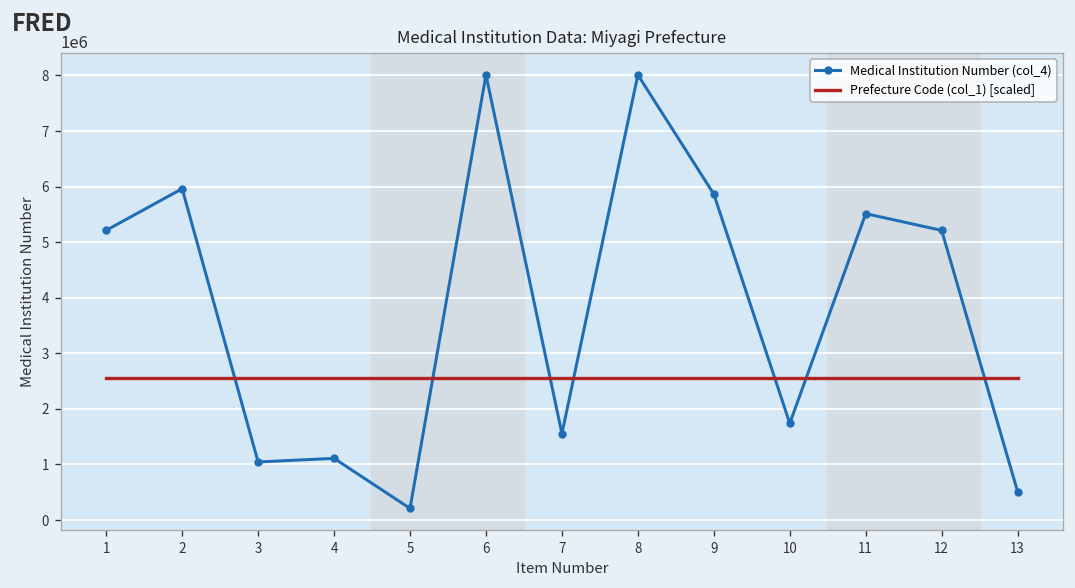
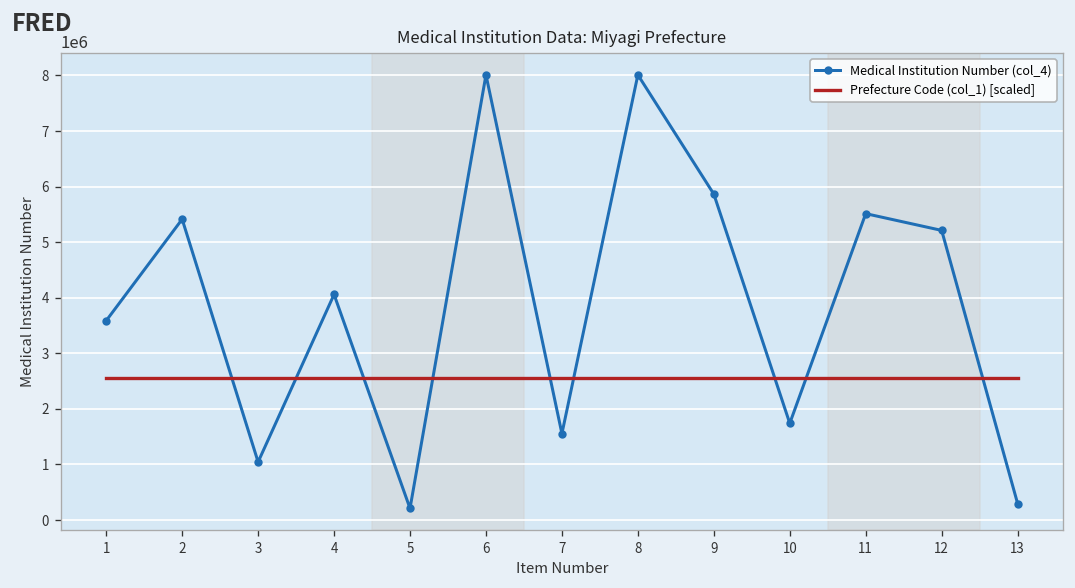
  {
    "Medical Institution Number (col_4)": {
-     "1": 5200000,
-     "2": 6000000,
+     "1": 3600000,
+     "2": 5400000,
      "3": 1000000,
-     "4": 1100000,
+     "4": 4100000,
      "5": 200000,
      "6": 8000000,
      "7": 1600000,
      "8": 8000000,
      "9": 5900000,
      "10": 1700000,
      "11": 5500000,
      "12": 5200000,
-     "13": 500000
+     "13": 300000
    },
    "Prefecture Code (col_1) [scaled]": {
      "1": 2600000,
      "2": 2600000,
      "3": 2600000,
      "4": 2600000,
      "5": 2600000,
      "6": 2600000,
      "7": 2600000,
      "8": 2600000,
      "9": 2600000,
      "10": 2600000,
      "11": 2600000,
      "12": 2600000,
      "13": 2600000
    }
  }
